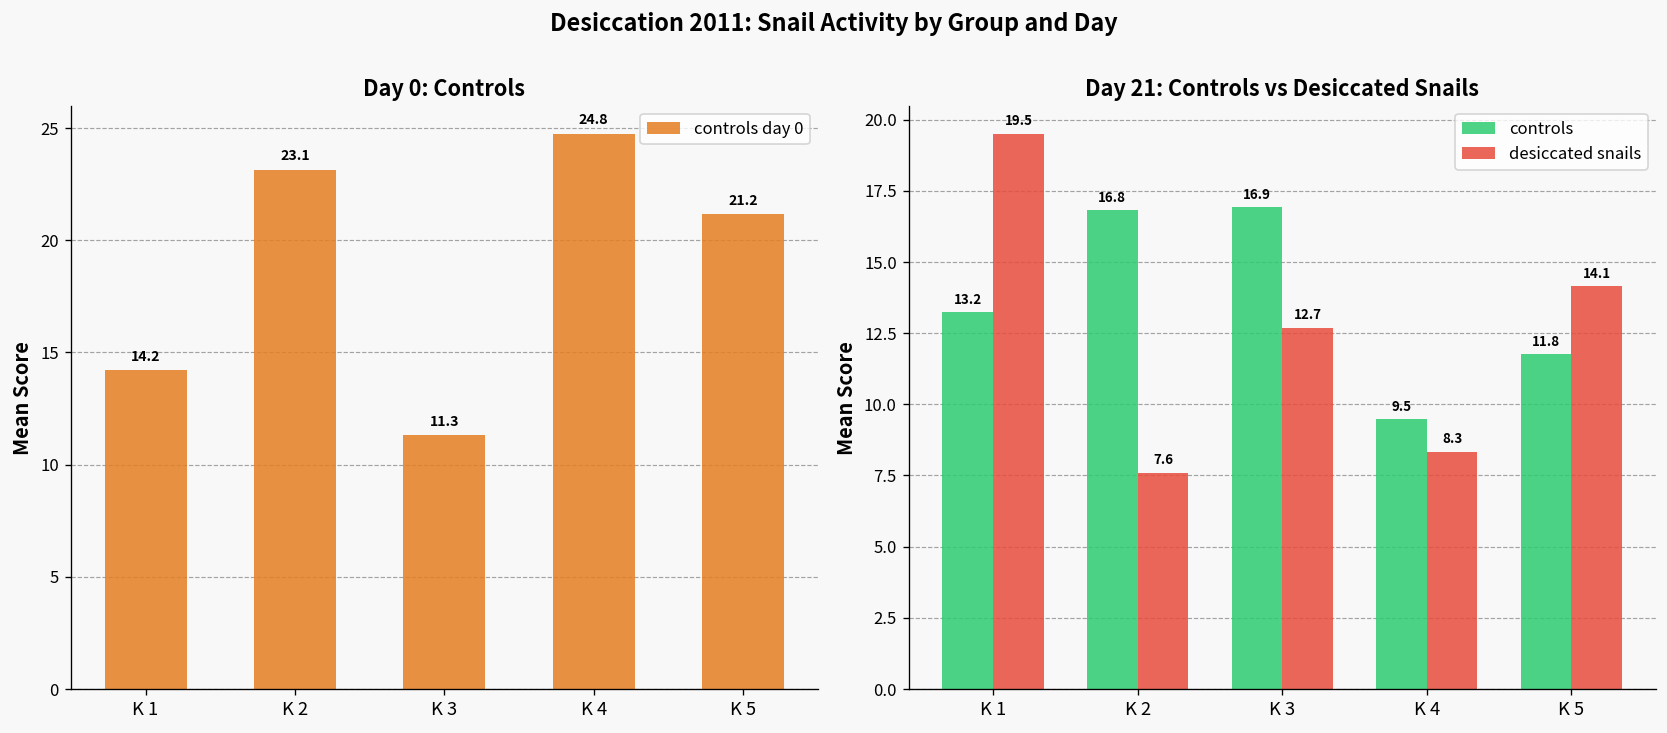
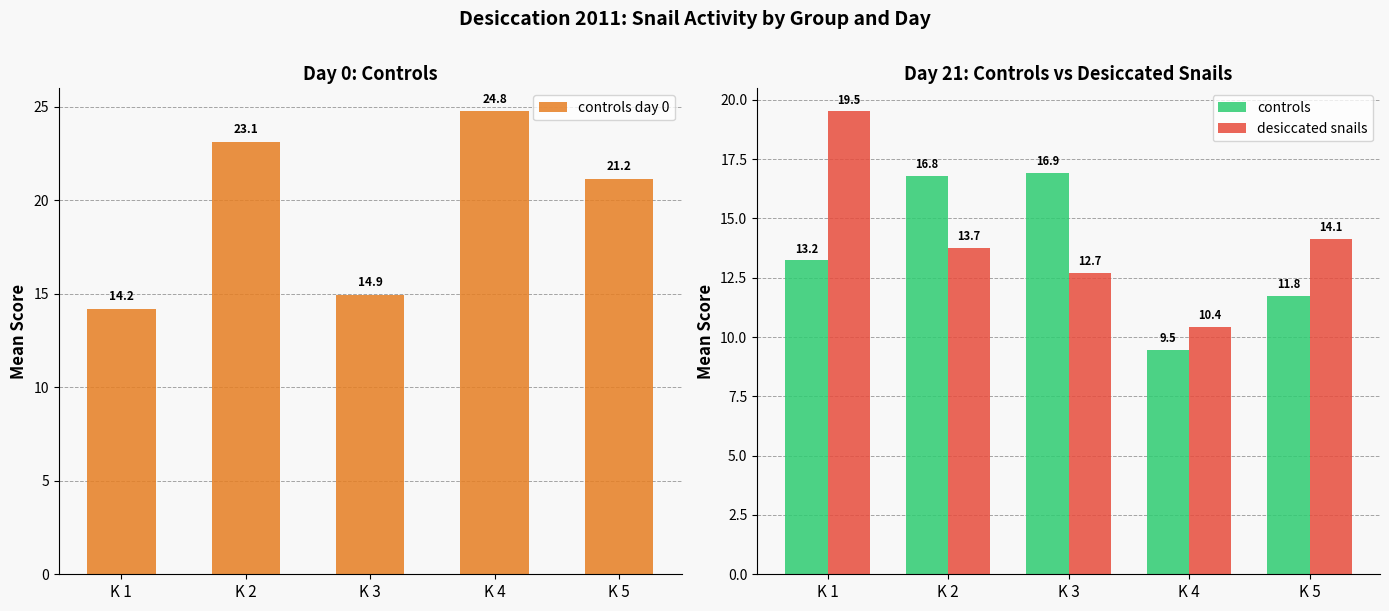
  {
    "Day 0: Controls": {
      "K 1": 14.2,
      "K 2": 23.1,
-     "K 3": 11.3,
+     "K 3": 14.9,
      "K 4": 24.8,
      "K 5": 21.2
    },
    "Day 21: Controls vs Desiccated Snails": {
      "controls": {
        "K 1": 13.2,
        "K 2": 16.8,
        "K 3": 16.9,
        "K 4": 9.5,
        "K 5": 11.8
      },
      "desiccated snails": {
        "K 1": 19.5,
-       "K 2": 7.6,
+       "K 2": 13.7,
        "K 3": 12.7,
-       "K 4": 8.3,
+       "K 4": 10.4,
        "K 5": 14.1
      }
    }
  }
